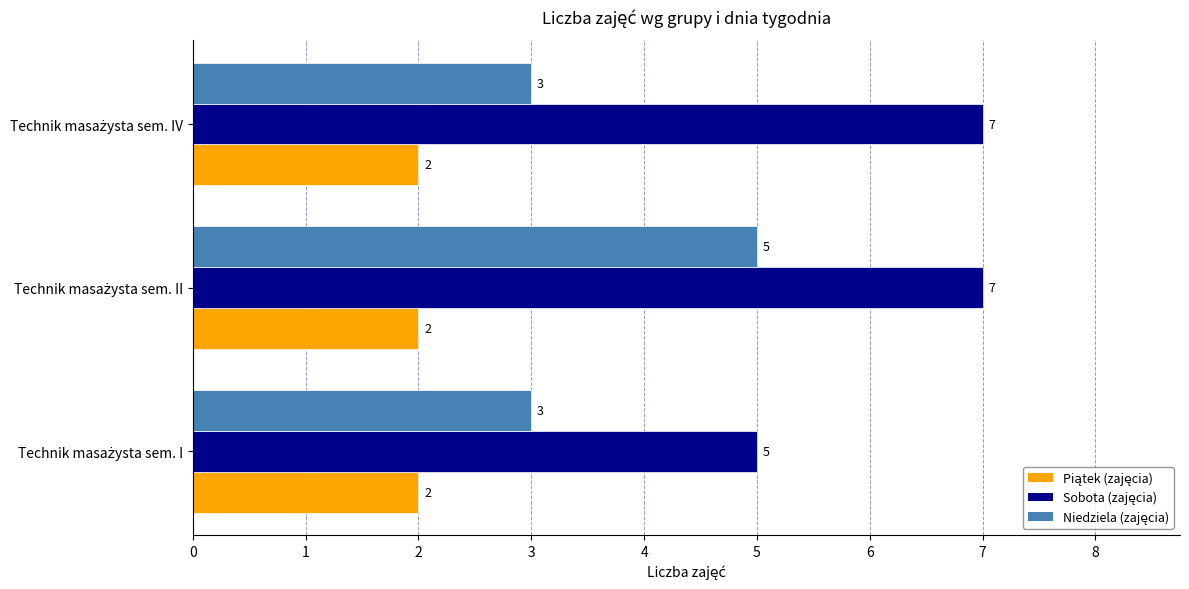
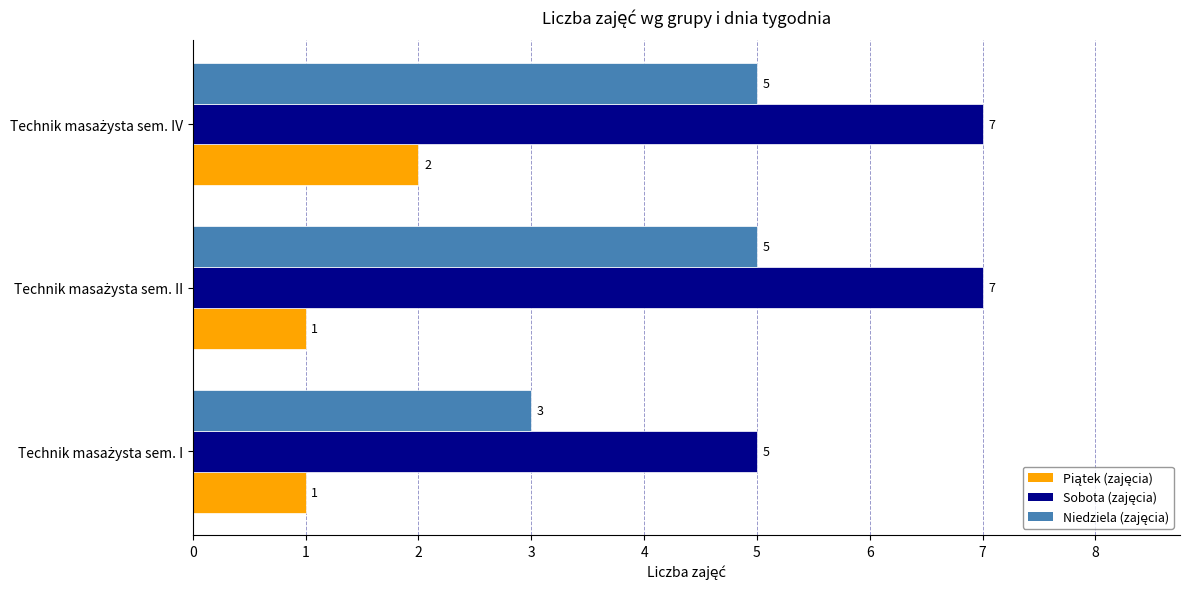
  {
    "Piątek (zajęcia)": {
      "Technik masażysta sem. IV": 2,
-     "Technik masażysta sem. II": 2,
-     "Technik masażysta sem. I": 2
+     "Technik masażysta sem. II": 1,
+     "Technik masażysta sem. I": 1
    },
    "Sobota (zajęcia)": {
      "Technik masażysta sem. IV": 7,
      "Technik masażysta sem. II": 7,
      "Technik masażysta sem. I": 5
    },
    "Niedziela (zajęcia)": {
-     "Technik masażysta sem. IV": 3,
+     "Technik masażysta sem. IV": 5,
      "Technik masażysta sem. II": 5,
      "Technik masażysta sem. I": 3
    }
  }
